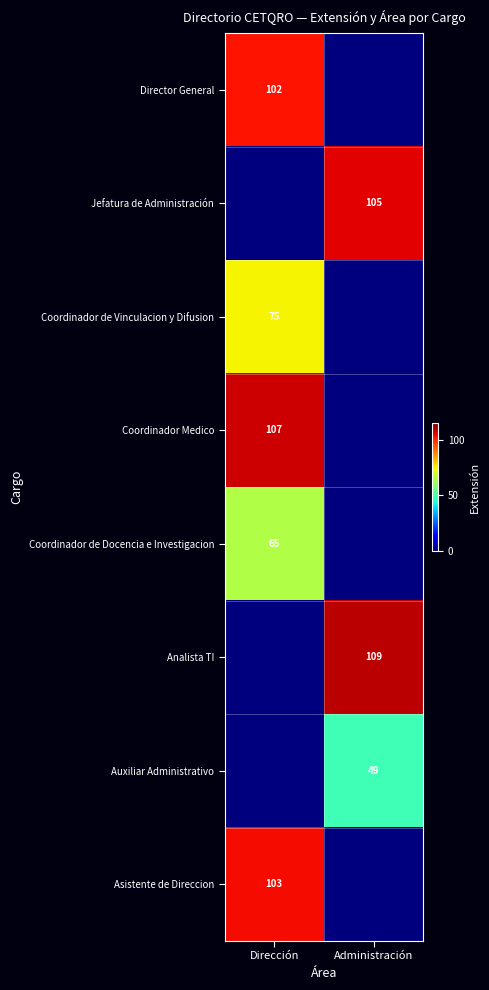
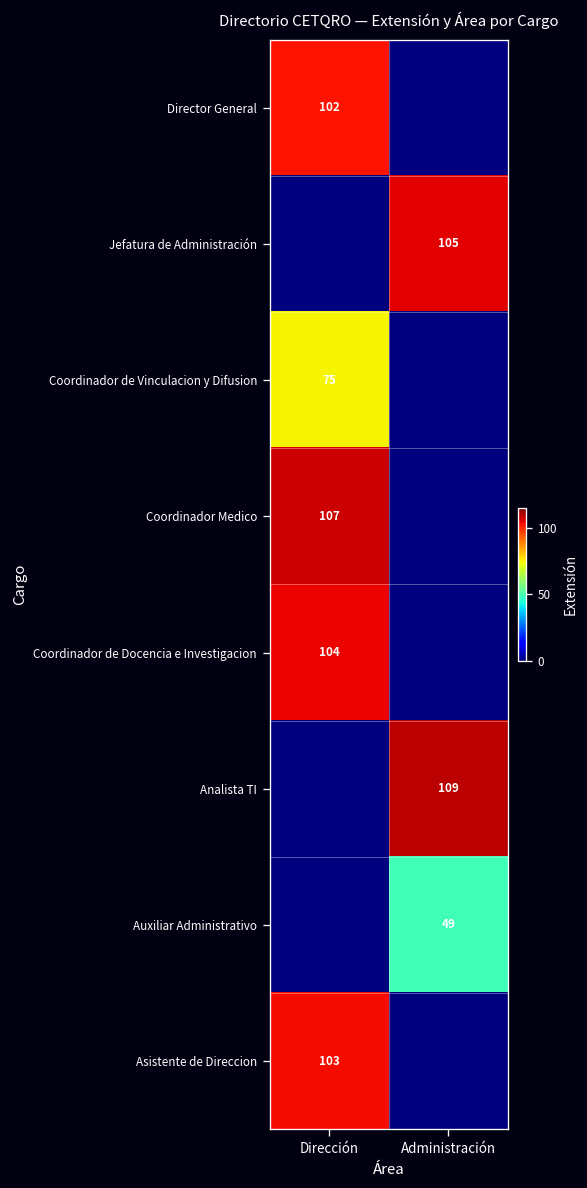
  {
    "Director General": {
      "Dirección": 102
    },
    "Jefatura de Administración": {
      "Administración": 105
    },
    "Coordinador de Vinculacion y Difusion": {
      "Dirección": 75
    },
    "Coordinador Medico": {
      "Dirección": 107
    },
    "Coordinador de Docencia e Investigacion": {
-     "Dirección": 65
+     "Dirección": 104
    },
    "Analista TI": {
      "Administración": 109
    },
    "Auxiliar Administrativo": {
      "Administración": 49
    },
    "Asistente de Direccion": {
      "Dirección": 103
    }
  }
